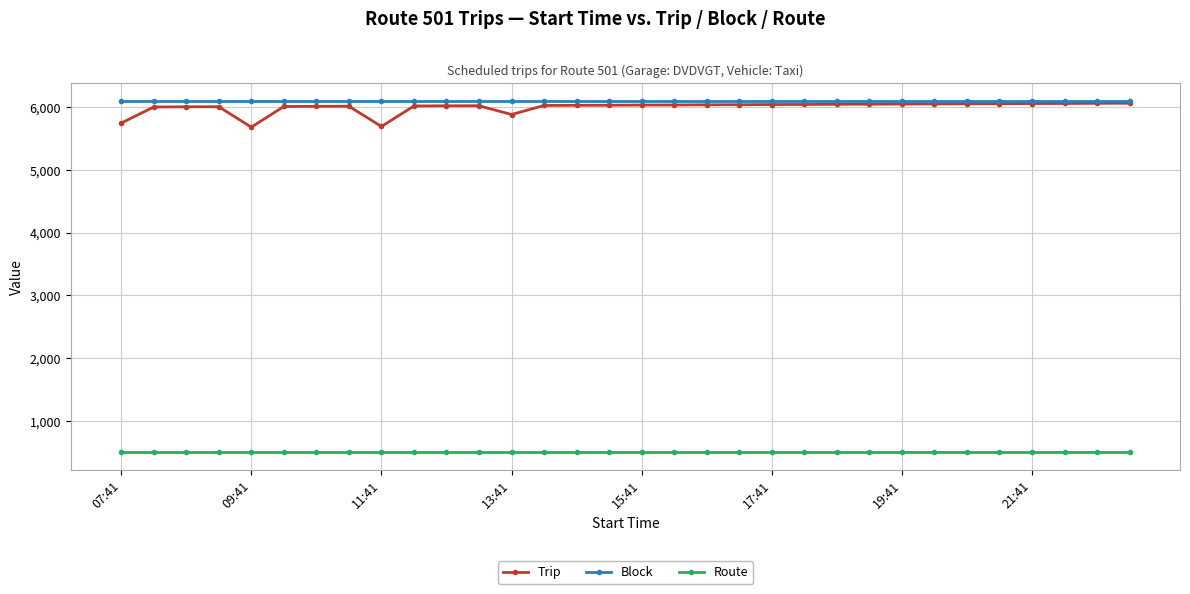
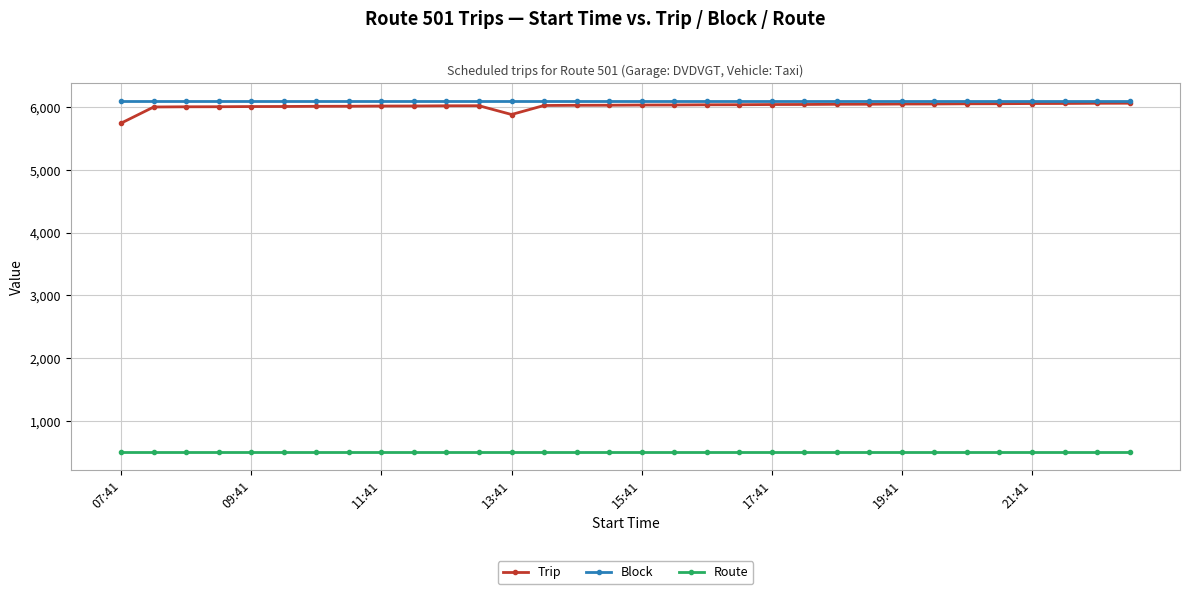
  {
    "Trip": {
      "07:41": "5,700",
-     "09:41": "5,700",
-     "11:41": "5,700",
+     "09:41": "6,000",
+     "11:41": "6,000",
      "13:41": "5,900",
      "15:41": "6,000",
      "17:41": "6,000",
      "19:41": "6,100",
      "21:41": "6,100"
    },
    "Block": {
      "07:41": "6,100",
      "09:41": "6,100",
      "11:41": "6,100",
      "13:41": "6,100",
      "15:41": "6,100",
      "17:41": "6,100",
      "19:41": "6,100",
      "21:41": "6,100"
    },
    "Route": {
      "07:41": "500",
      "09:41": "500",
      "11:41": "500",
      "13:41": "500",
      "15:41": "500",
      "17:41": "500",
      "19:41": "500",
      "21:41": "500"
    }
  }
